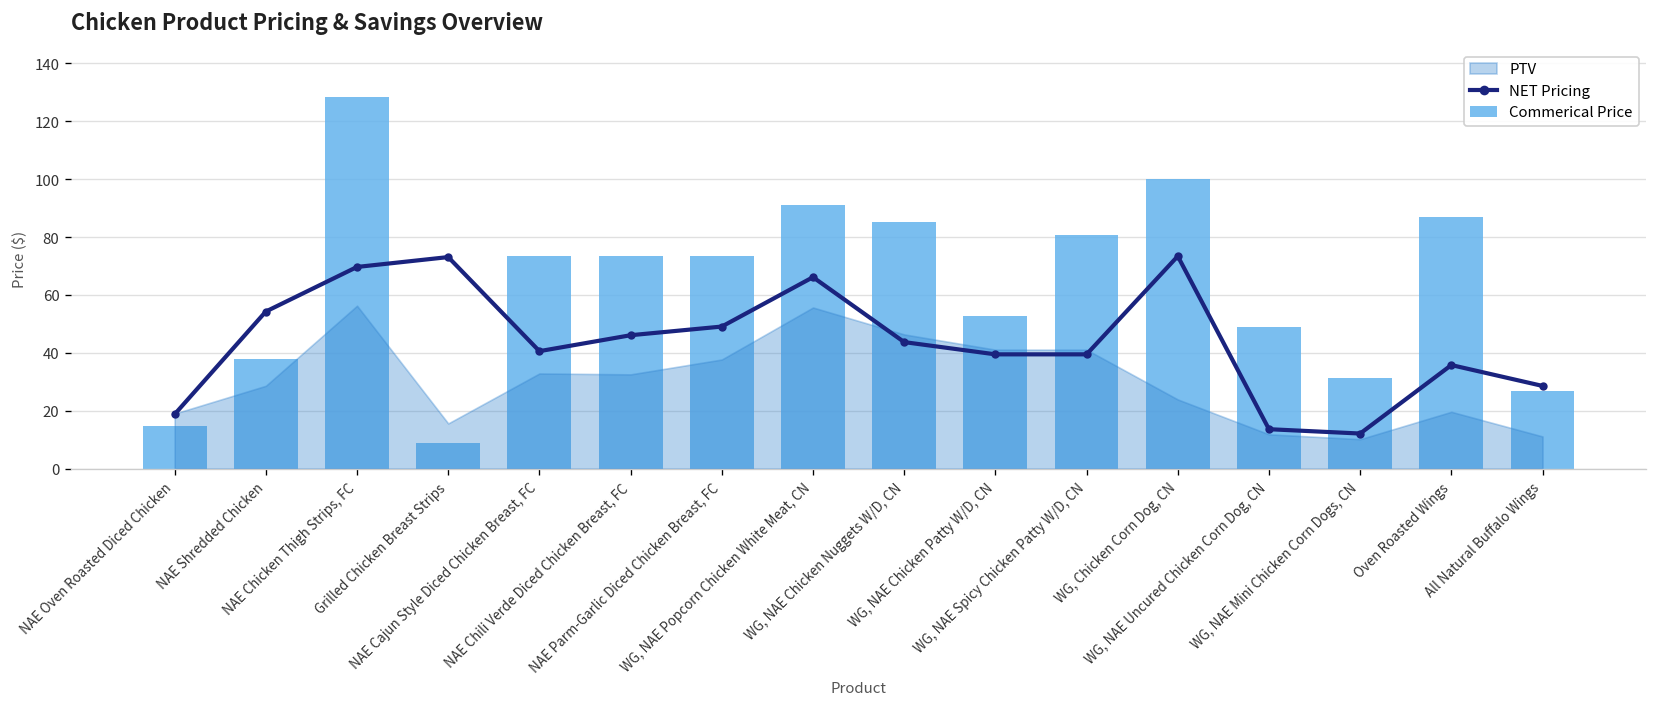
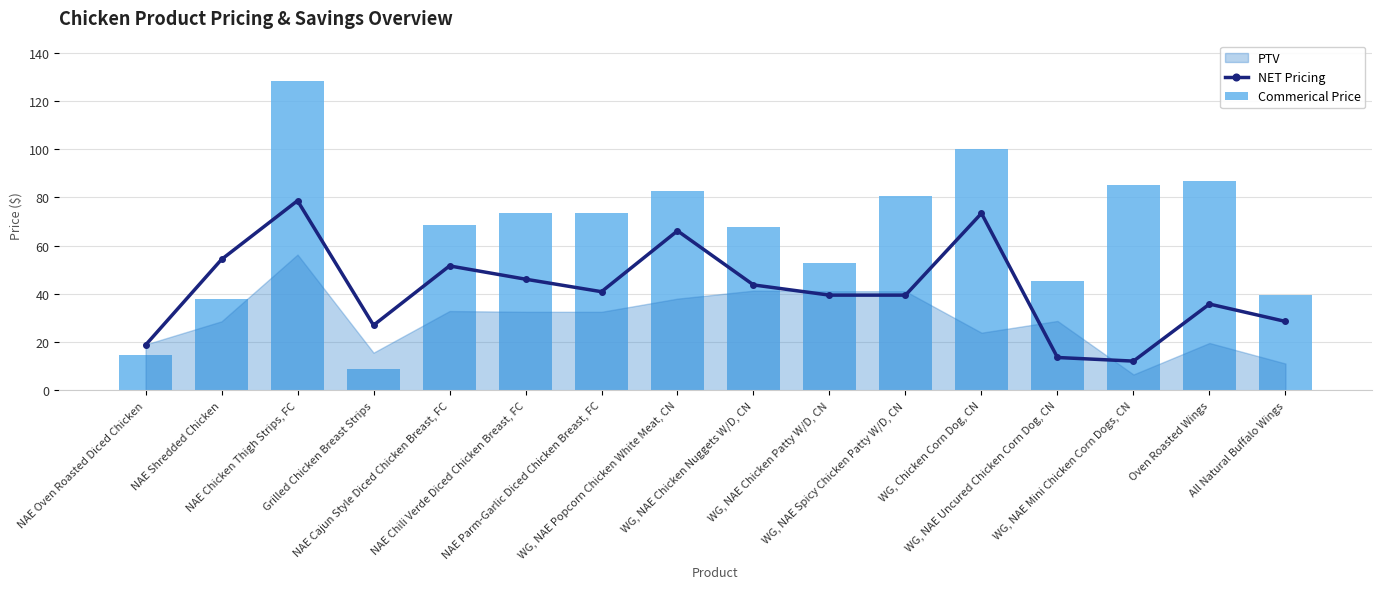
  {
    "Commerical Price": {
      "NAE Oven Roasted Diced Chicken": 15,
      "NAE Shredded Chicken": 38,
      "NAE Chicken Thigh Strips, FC": 128,
      "Grilled Chicken Breast Strips": 9,
-     "NAE Cajun Style Diced Chicken Breast, FC": 73,
+     "NAE Cajun Style Diced Chicken Breast, FC": 68,
      "NAE Chili Verde Diced Chicken Breast, FC": 73,
      "NAE Parm-Garlic Diced Chicken Breast, FC": 73,
-     "WG, NAE Popcorn Chicken White Meat, CN": 91,
-     "WG, NAE Chicken Nuggets W/D, CN": 85,
+     "WG, NAE Popcorn Chicken White Meat, CN": 83,
+     "WG, NAE Chicken Nuggets W/D, CN": 68,
      "WG, NAE Chicken Patty W/D, CN": 53,
      "WG, NAE Spicy Chicken Patty W/D, CN": 81,
      "WG, Chicken Corn Dog, CN": 100,
-     "WG, NAE Uncured Chicken Corn Dog, CN": 49,
-     "WG, NAE Mini Chicken Corn Dogs, CN": 31,
+     "WG, NAE Uncured Chicken Corn Dog, CN": 46,
+     "WG, NAE Mini Chicken Corn Dogs, CN": 85,
      "Oven Roasted Wings": 87,
-     "All Natural Buffalo Wings": 27
+     "All Natural Buffalo Wings": 40
    },
    "NET Pricing": {
      "NAE Shredded Chicken": 54,
-     "NAE Chicken Thigh Strips, FC": 70,
-     "Grilled Chicken Breast Strips": 73,
-     "NAE Cajun Style Diced Chicken Breast, FC": 41,
+     "NAE Chicken Thigh Strips, FC": 79,
+     "Grilled Chicken Breast Strips": 27,
+     "NAE Cajun Style Diced Chicken Breast, FC": 52,
      "NAE Chili Verde Diced Chicken Breast, FC": 46,
-     "NAE Parm-Garlic Diced Chicken Breast, FC": 49,
+     "NAE Parm-Garlic Diced Chicken Breast, FC": 41,
      "WG, NAE Popcorn Chicken White Meat, CN": 66,
      "WG, NAE Chicken Nuggets W/D, CN": 44,
      "WG, NAE Chicken Patty W/D, CN": 39,
      "WG, NAE Spicy Chicken Patty W/D, CN": 39,
      "WG, Chicken Corn Dog, CN": 73,
      "WG, NAE Uncured Chicken Corn Dog, CN": 14,
      "WG, NAE Mini Chicken Corn Dogs, CN": 12,
      "Oven Roasted Wings": 36,
      "All Natural Buffalo Wings": 29
    },
    "PTV": {
      "NAE Shredded Chicken": 29,
      "NAE Chicken Thigh Strips, FC": 56,
      "Grilled Chicken Breast Strips": 16,
      "NAE Cajun Style Diced Chicken Breast, FC": 33,
      "NAE Chili Verde Diced Chicken Breast, FC": 33,
-     "NAE Parm-Garlic Diced Chicken Breast, FC": 38,
-     "WG, NAE Popcorn Chicken White Meat, CN": 56,
-     "WG, NAE Chicken Nuggets W/D, CN": 46,
+     "NAE Parm-Garlic Diced Chicken Breast, FC": 33,
+     "WG, NAE Popcorn Chicken White Meat, CN": 38,
+     "WG, NAE Chicken Nuggets W/D, CN": 41,
      "WG, NAE Chicken Patty W/D, CN": 41,
      "WG, NAE Spicy Chicken Patty W/D, CN": 41,
      "WG, Chicken Corn Dog, CN": 24,
-     "WG, NAE Uncured Chicken Corn Dog, CN": 12,
-     "WG, NAE Mini Chicken Corn Dogs, CN": 10,
+     "WG, NAE Uncured Chicken Corn Dog, CN": 29,
+     "WG, NAE Mini Chicken Corn Dogs, CN": 7,
      "Oven Roasted Wings": 20,
      "All Natural Buffalo Wings": 11
    }
  }
